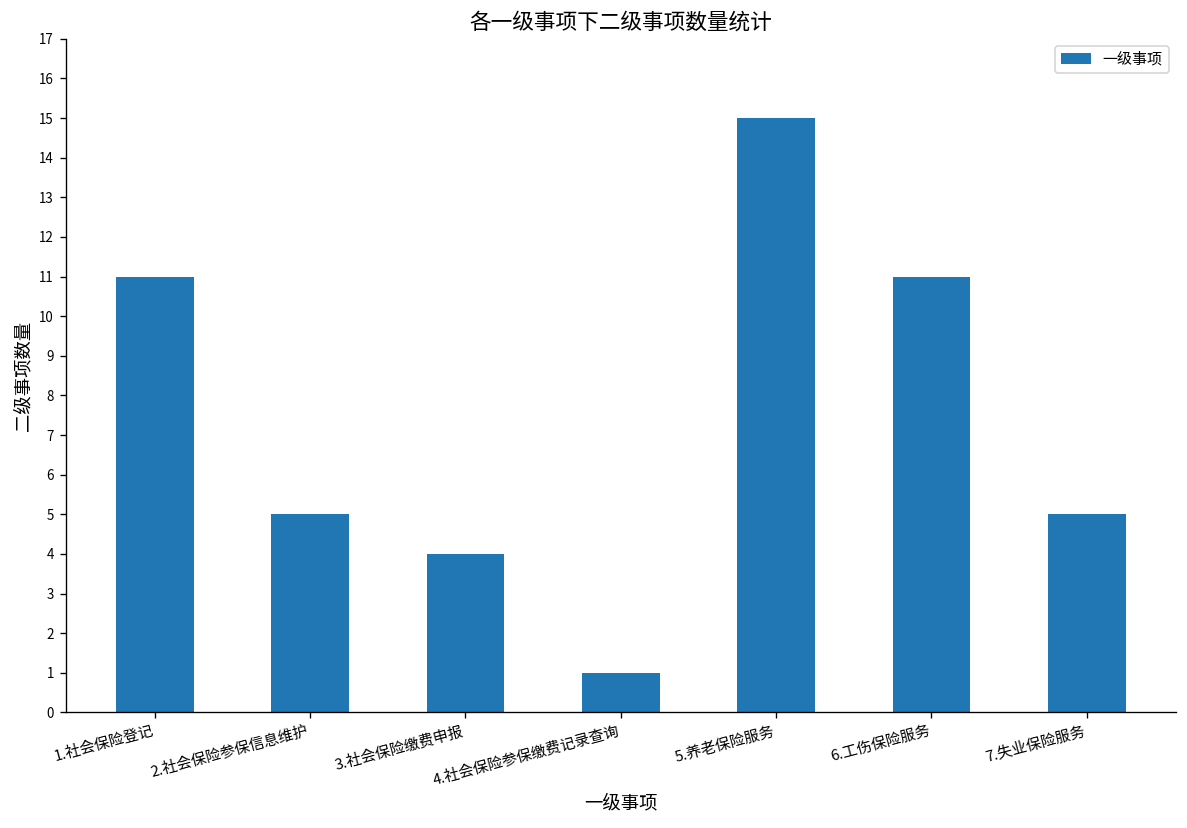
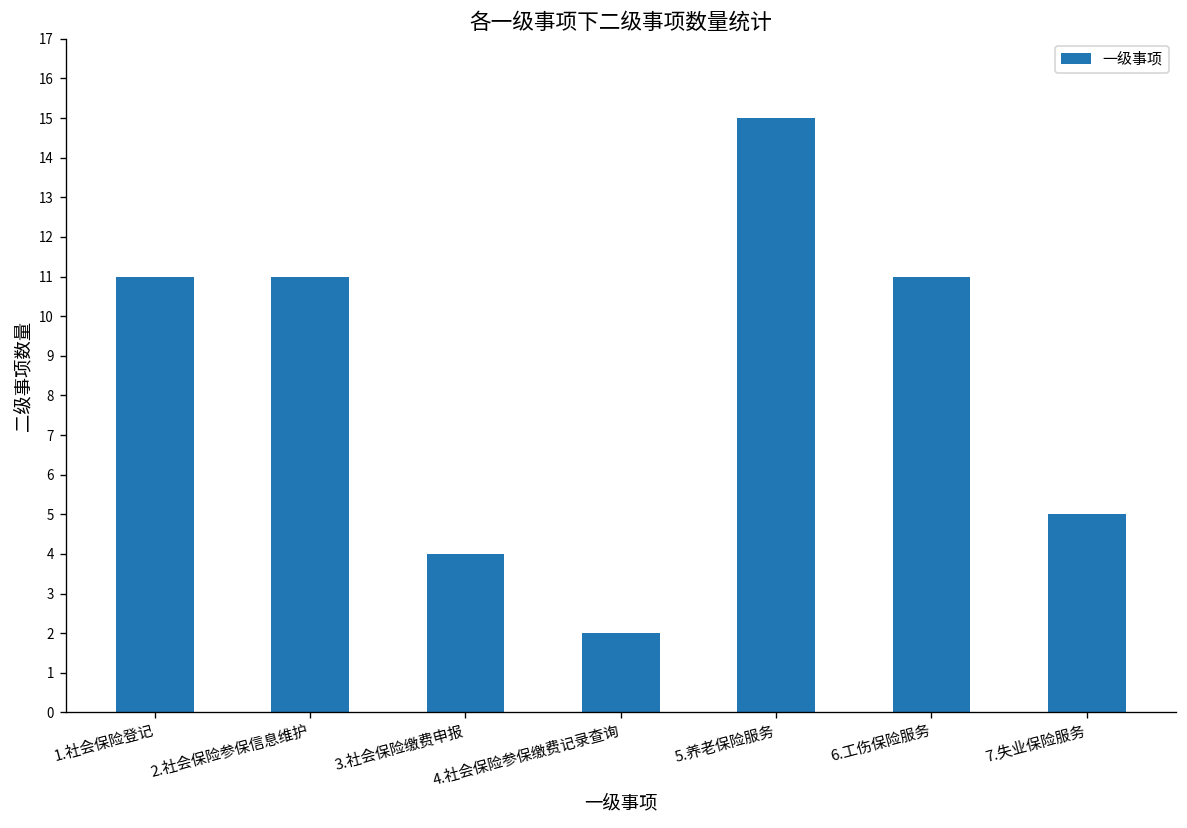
  {
    "1.社会保险登记": 11,
-   "2.社会保险参保信息维护": 5,
+   "2.社会保险参保信息维护": 11,
    "3.社会保险缴费申报": 4,
-   "4.社会保险参保缴费记录查询": 1,
+   "4.社会保险参保缴费记录查询": 2,
    "5.养老保险服务": 15,
    "6.工伤保险服务": 11,
    "7.失业保险服务": 5
  }
